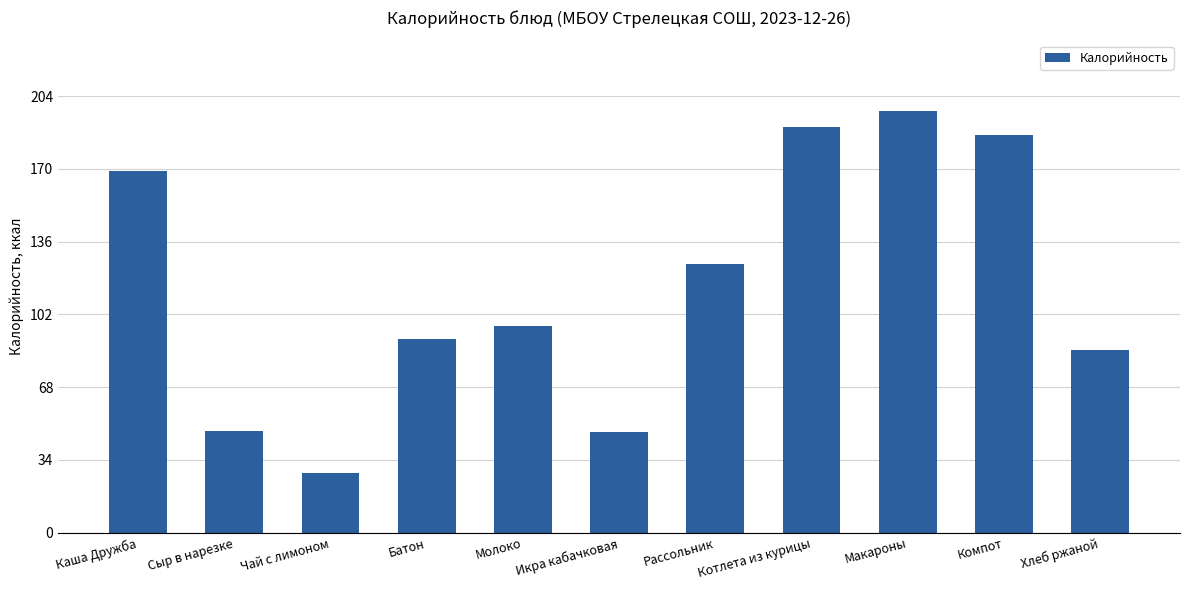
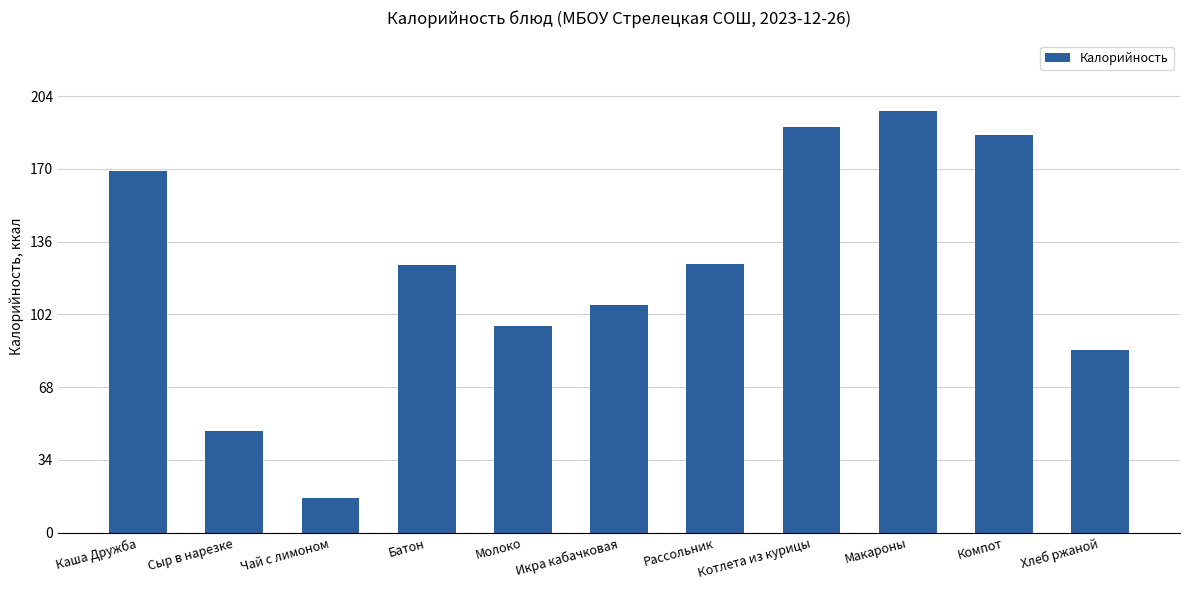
  {
    "Каша Дружба": 169,
    "Сыр в нарезке": 47,
-   "Чай с лимоном": 28,
-   "Батон": 91,
+   "Чай с лимоном": 16,
+   "Батон": 125,
    "Молоко": 96,
-   "Икра кабачковая": 47,
+   "Икра кабачковая": 107,
    "Рассольник": 126,
    "Котлета из курицы": 189,
    "Макароны": 197,
    "Компот": 186,
    "Хлеб ржаной": 85
  }
